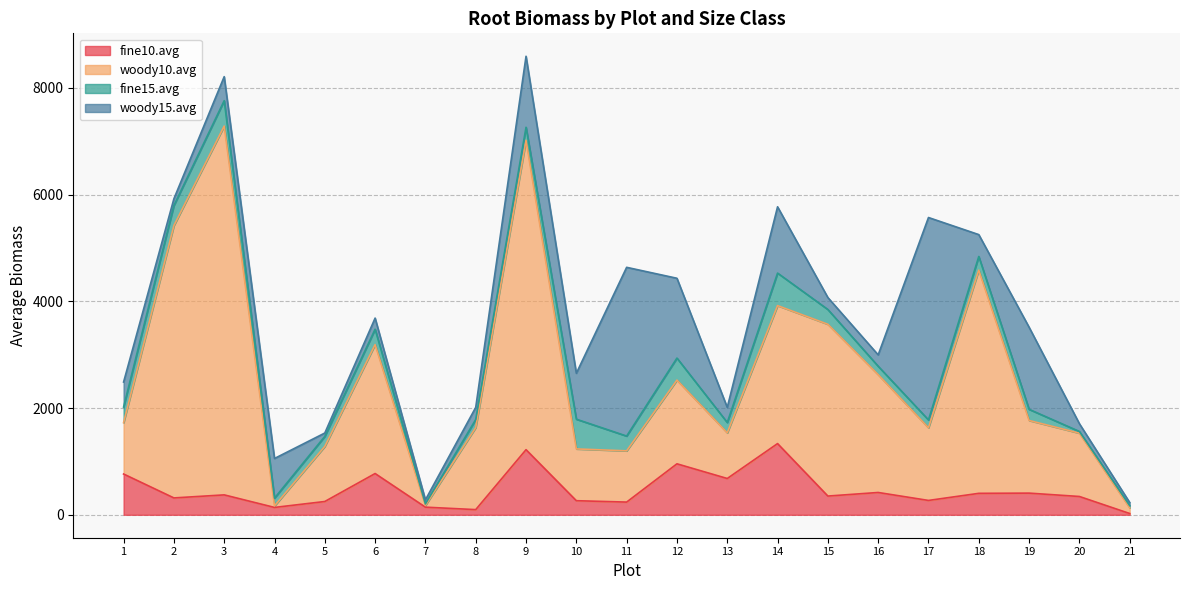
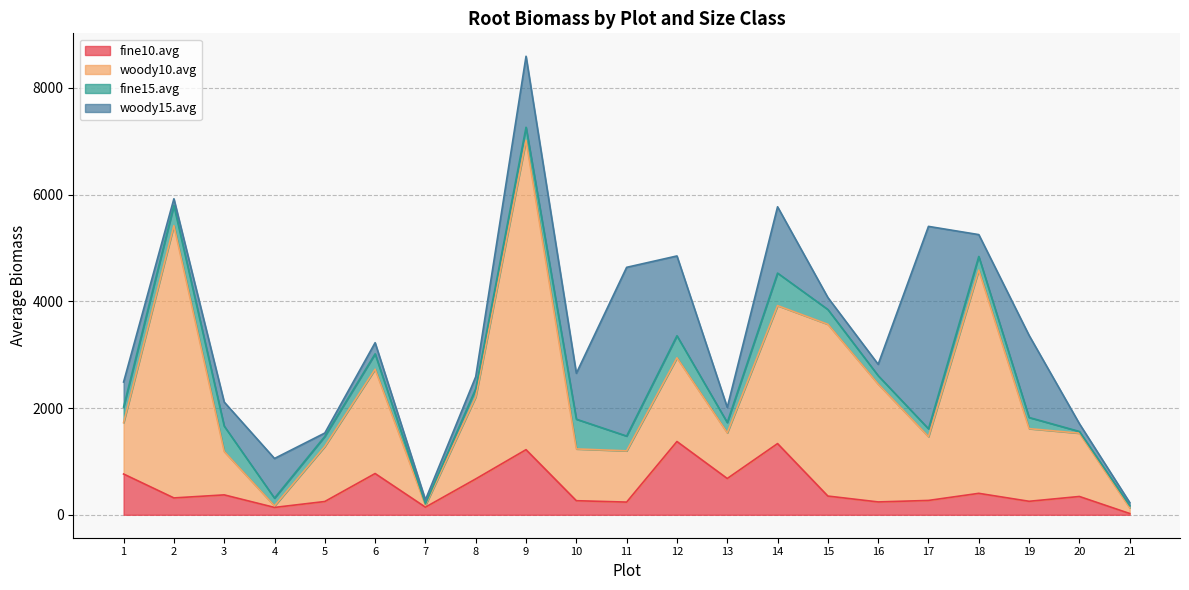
  {
    "fine10.avg": {
      "1": 800,
      "2": 300,
      "3": 400,
      "5": 200,
      "6": 800,
-     "8": 100,
+     "8": 700,
      "9": 1200,
      "10": 300,
      "11": 200,
-     "12": 1000,
+     "12": 1400,
      "13": 700,
      "14": 1300,
      "15": 400,
-     "16": 400,
+     "16": 200,
      "17": 300,
      "18": 400,
-     "19": 400,
+     "19": 300,
      "20": 300,
      "21": 0
    },
    "woody10.avg": {
      "1": 1000,
      "2": 5100,
-     "3": 6900,
+     "3": 800,
      "5": 1000,
-     "6": 2400,
+     "6": 2000,
      "8": 1500,
      "9": 5800,
      "10": 1000,
      "11": 1000,
      "12": 1600,
      "13": 900,
      "14": 2600,
      "15": 3200,
      "16": 2200,
-     "17": 1400,
+     "17": 1200,
      "18": 4200,
      "19": 1400
    }
  }
